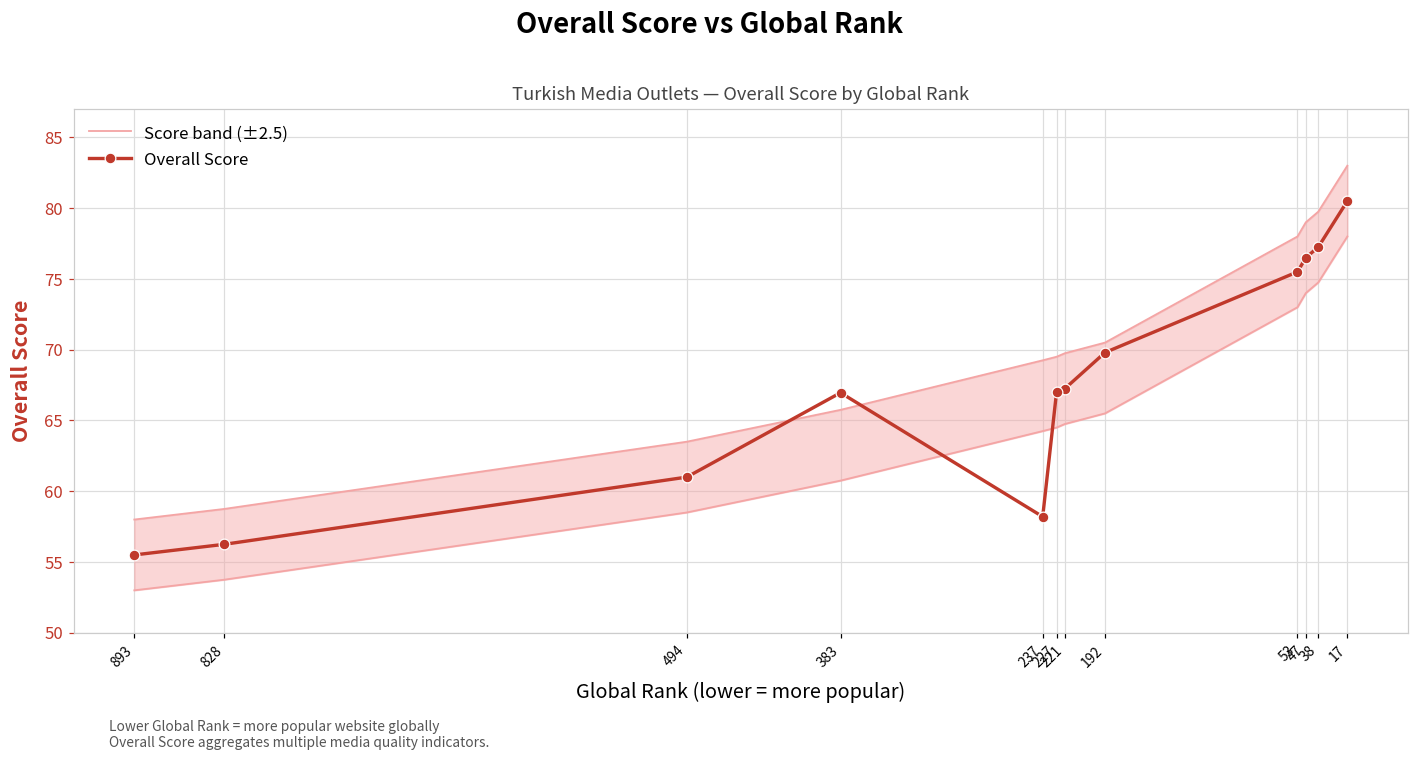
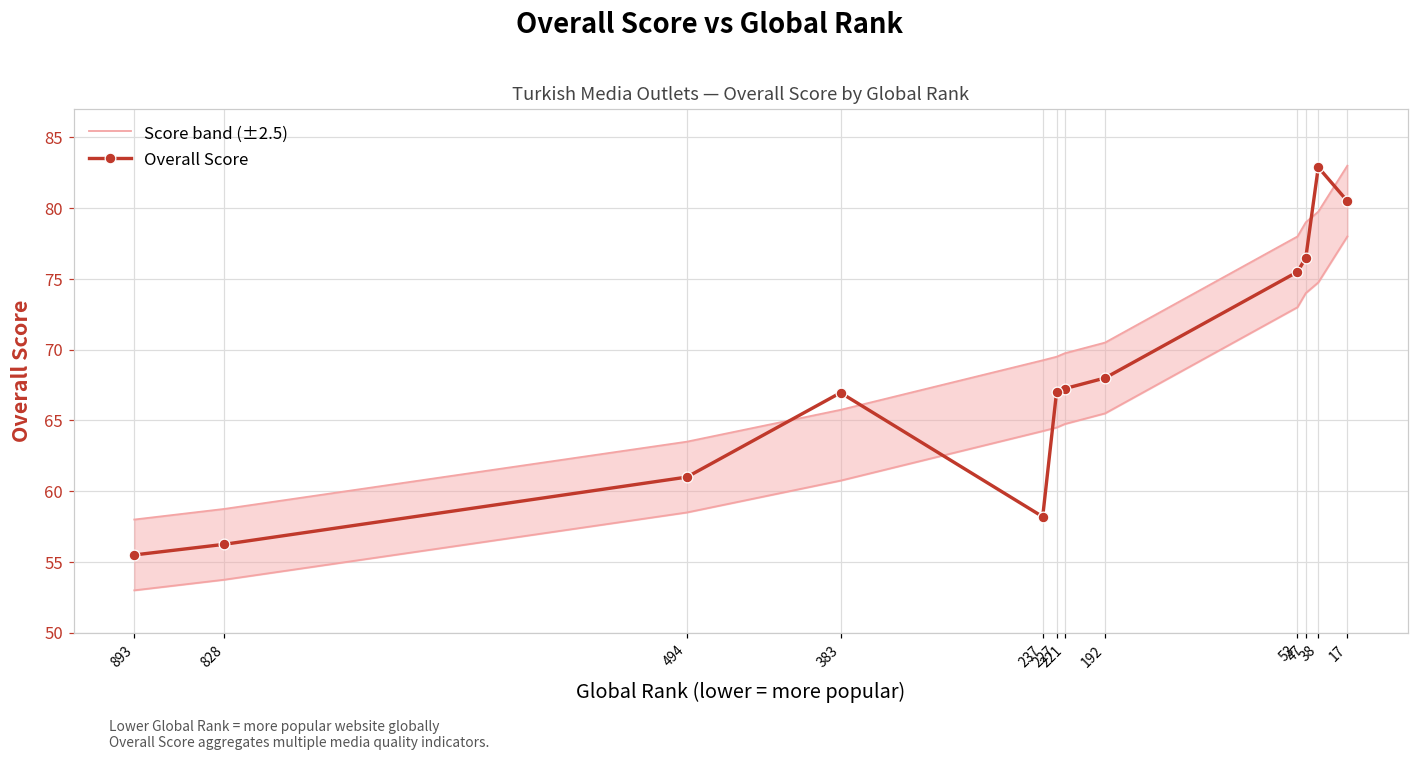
  {
    "Overall Score": {
      "893": 55.5,
      "828": 56.3,
      "494": 61.0,
      "383": 67.0,
      "237": 58.2,
      "227": 67.0,
      "221": 67.3,
-     "192": 69.8,
+     "192": 68.0,
      "53": 75.5,
      "47": 76.5,
-     "38": 77.3,
+     "38": 82.9,
      "17": 80.5
    }
  }
